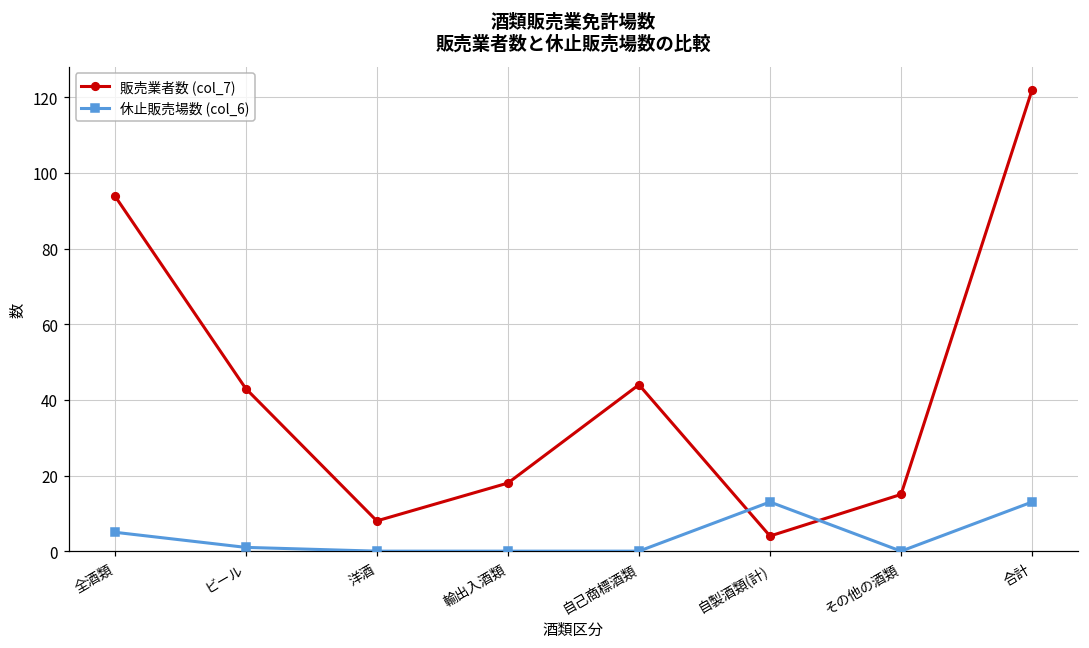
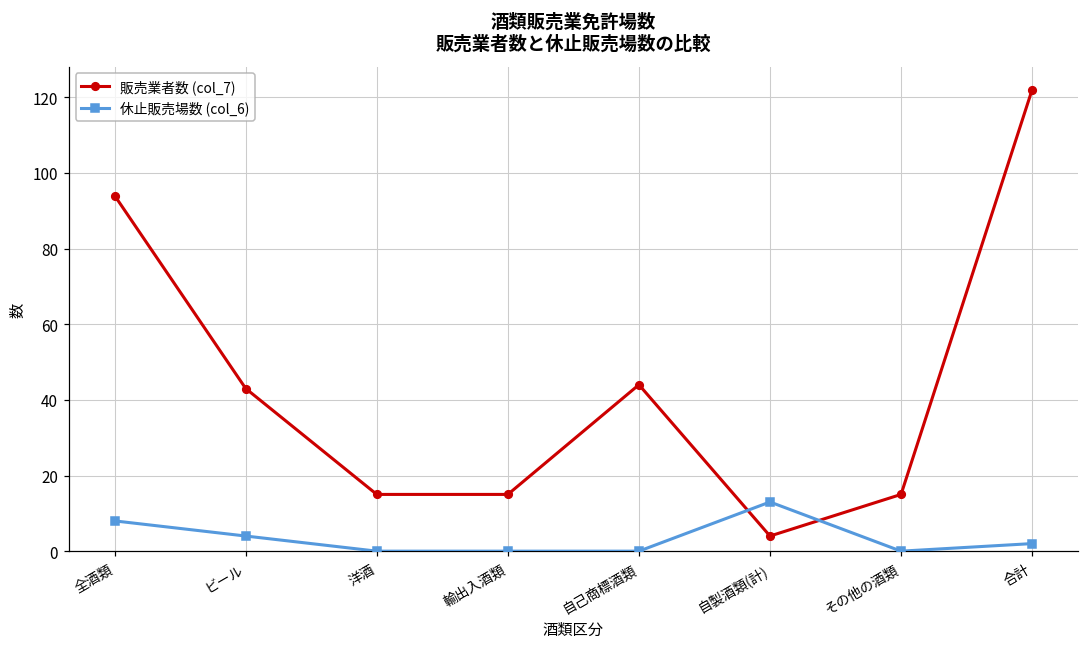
  {
    "販売業者数 (col_7)": {
      "全酒類": 94,
      "ビール": 43,
-     "洋酒": 8,
-     "輸出入酒類": 18,
+     "洋酒": 15,
+     "輸出入酒類": 15,
      "自己商標酒類": 44,
      "自製酒類(計)": 4,
      "その他の酒類": 15,
      "合計": 122
    },
    "休止販売場数 (col_6)": {
-     "全酒類": 5,
-     "ビール": 1,
+     "全酒類": 8,
+     "ビール": 4,
      "洋酒": 0,
      "輸出入酒類": 0,
      "自己商標酒類": 0,
      "自製酒類(計)": 13,
      "その他の酒類": 0,
-     "合計": 13
+     "合計": 2
    }
  }
